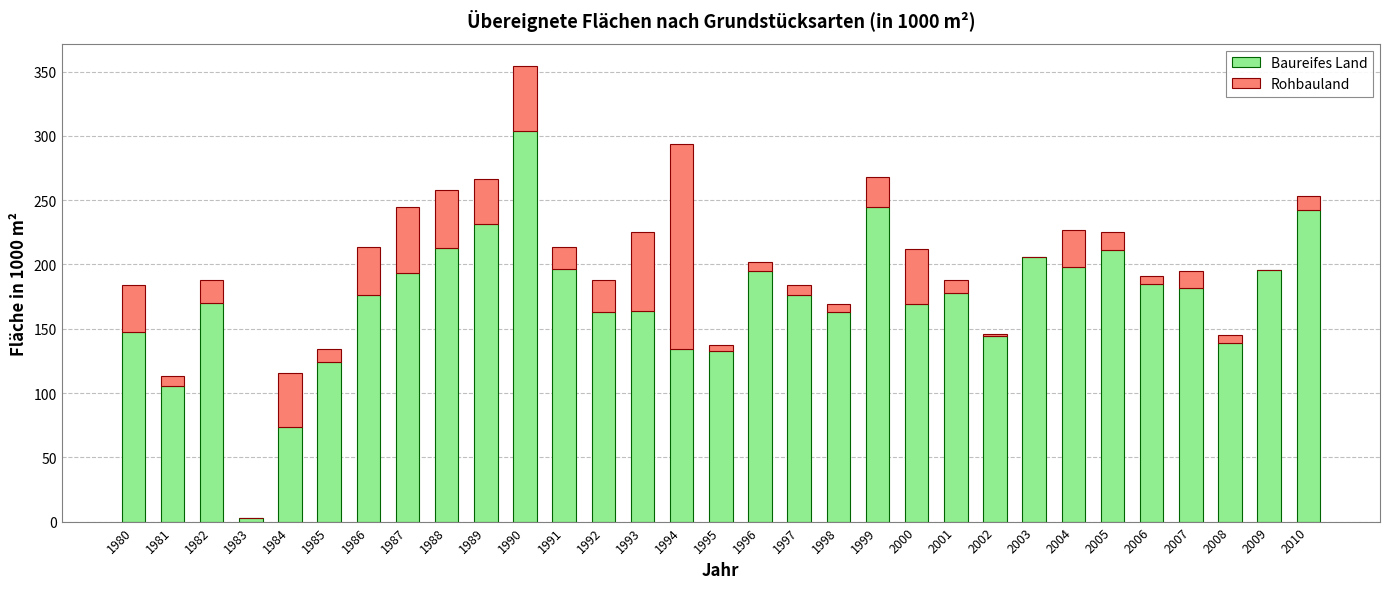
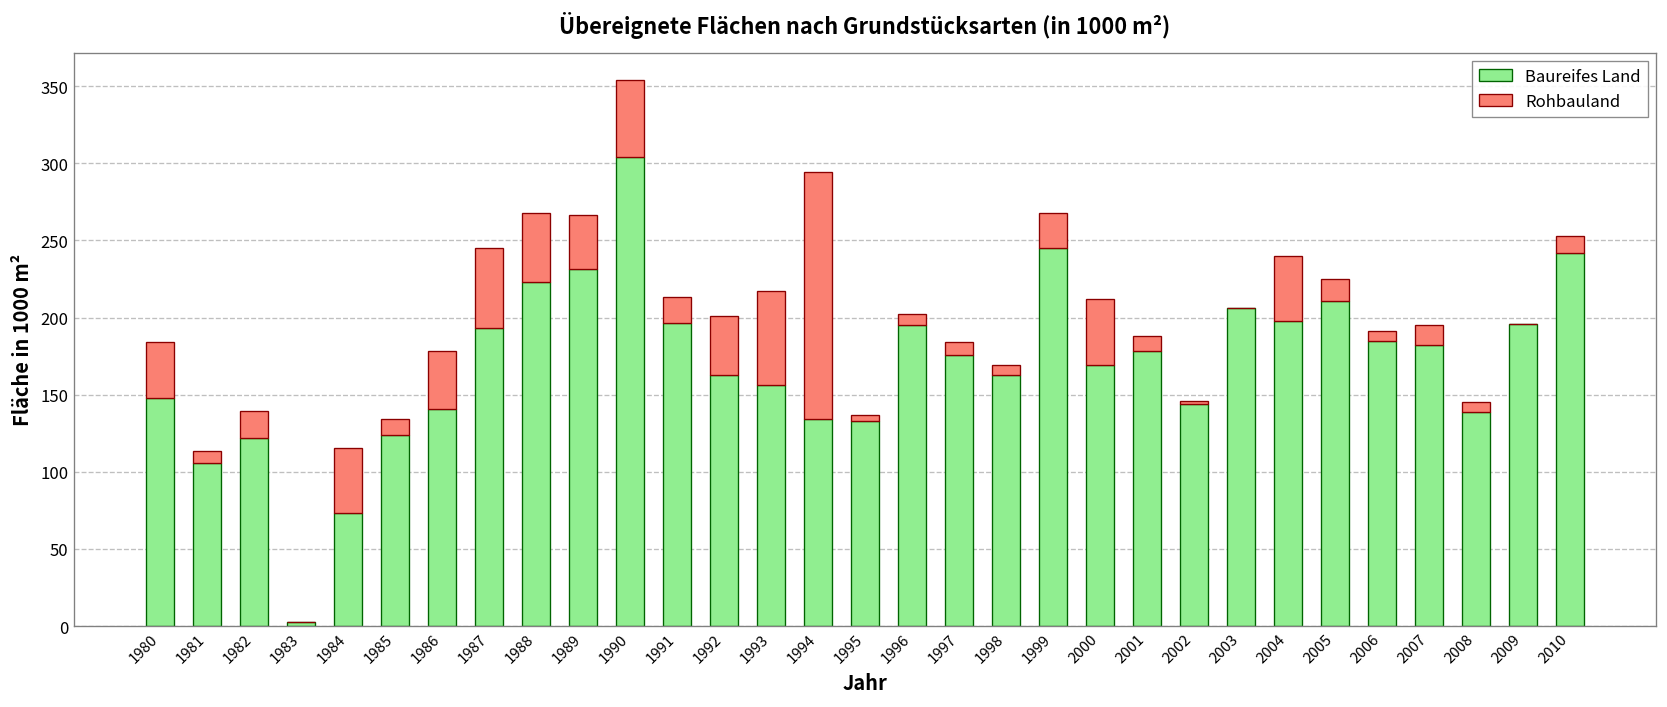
  {
    "Baureifes Land": {
      "1980": 148,
      "1981": 105,
-     "1982": 170,
+     "1982": 122,
      "1983": 3,
      "1984": 73,
      "1985": 124,
-     "1986": 176,
+     "1986": 141,
      "1987": 193,
-     "1988": 213,
+     "1988": 223,
      "1989": 231,
      "1990": 304,
      "1991": 197,
      "1992": 163,
-     "1993": 164,
+     "1993": 156,
      "1994": 134,
      "1995": 133,
      "1996": 195,
      "1997": 176,
      "1998": 163,
      "1999": 245,
      "2000": 169,
      "2001": 178,
      "2002": 144,
      "2003": 206,
      "2004": 198,
      "2005": 211,
      "2006": 185,
      "2007": 182,
      "2008": 139,
      "2009": 196,
      "2010": 242
    },
    "Rohbauland": {
      "1980": 36,
      "1981": 8,
      "1982": 18,
      "1983": 0,
      "1984": 42,
      "1985": 11,
      "1986": 37,
      "1987": 52,
      "1988": 45,
      "1989": 35,
      "1990": 50,
      "1991": 17,
-     "1992": 25,
+     "1992": 38,
      "1993": 61,
      "1994": 160,
      "1995": 4,
      "1996": 7,
      "1997": 8,
      "1998": 6,
      "1999": 23,
      "2000": 43,
      "2001": 10,
      "2002": 2,
      "2003": 0,
-     "2004": 29,
+     "2004": 42,
      "2005": 14,
      "2006": 6,
      "2007": 13,
      "2008": 6,
      "2009": 0,
      "2010": 11
    }
  }
